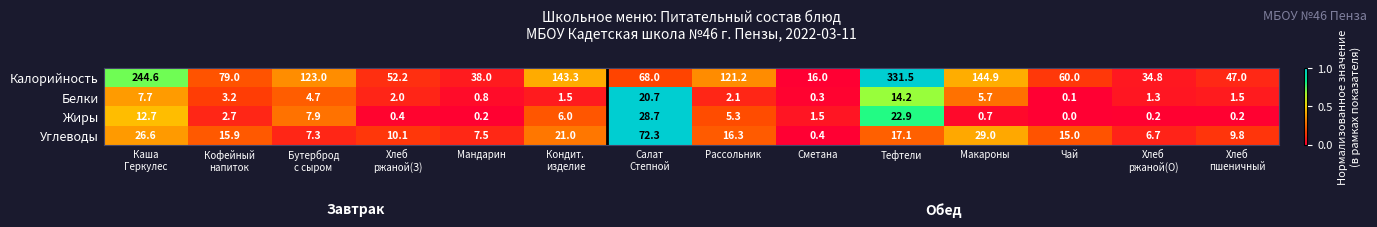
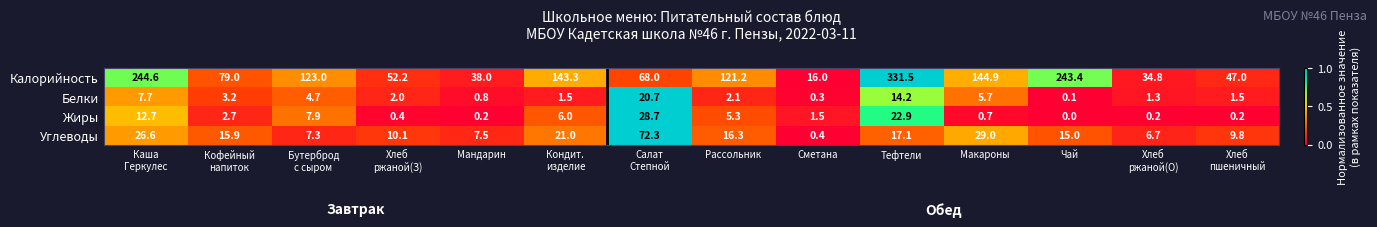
  {
    "Калорийность": {
      "Каша Геркулес": 244.6,
      "Кофейный напиток": 79.0,
      "Бутерброд с сыром": 123.0,
      "Хлеб ржаной(З)": 52.2,
      "Мандарин": 38.0,
      "Кондит. изделие": 143.3,
      "Салат Степной": 68.0,
      "Рассольник": 121.2,
      "Сметана": 16.0,
      "Тефтели": 331.5,
      "Макароны": 144.9,
-     "Чай": 60.0,
+     "Чай": 243.4,
      "Хлеб ржаной(О)": 34.8,
      "Хлеб пшеничный": 47.0
    },
    "Белки": {
      "Каша Геркулес": 7.7,
      "Кофейный напиток": 3.2,
      "Бутерброд с сыром": 4.7,
      "Хлеб ржаной(З)": 2.0,
      "Мандарин": 0.8,
      "Кондит. изделие": 1.5,
      "Салат Степной": 20.7,
      "Рассольник": 2.1,
      "Сметана": 0.3,
      "Тефтели": 14.2,
      "Макароны": 5.7,
      "Чай": 0.1,
      "Хлеб ржаной(О)": 1.3,
      "Хлеб пшеничный": 1.5
    },
    "Жиры": {
      "Каша Геркулес": 12.7,
      "Кофейный напиток": 2.7,
      "Бутерброд с сыром": 7.9,
      "Хлеб ржаной(З)": 0.4,
      "Мандарин": 0.2,
      "Кондит. изделие": 6.0,
      "Салат Степной": 28.7,
      "Рассольник": 5.3,
      "Сметана": 1.5,
      "Тефтели": 22.9,
      "Макароны": 0.7,
      "Чай": 0.0,
      "Хлеб ржаной(О)": 0.2,
      "Хлеб пшеничный": 0.2
    },
    "Углеводы": {
      "Каша Геркулес": 26.6,
      "Кофейный напиток": 15.9,
      "Бутерброд с сыром": 7.3,
      "Хлеб ржаной(З)": 10.1,
      "Мандарин": 7.5,
      "Кондит. изделие": 21.0,
      "Салат Степной": 72.3,
      "Рассольник": 16.3,
      "Сметана": 0.4,
      "Тефтели": 17.1,
      "Макароны": 29.0,
      "Чай": 15.0,
      "Хлеб ржаной(О)": 6.7,
      "Хлеб пшеничный": 9.8
    }
  }
